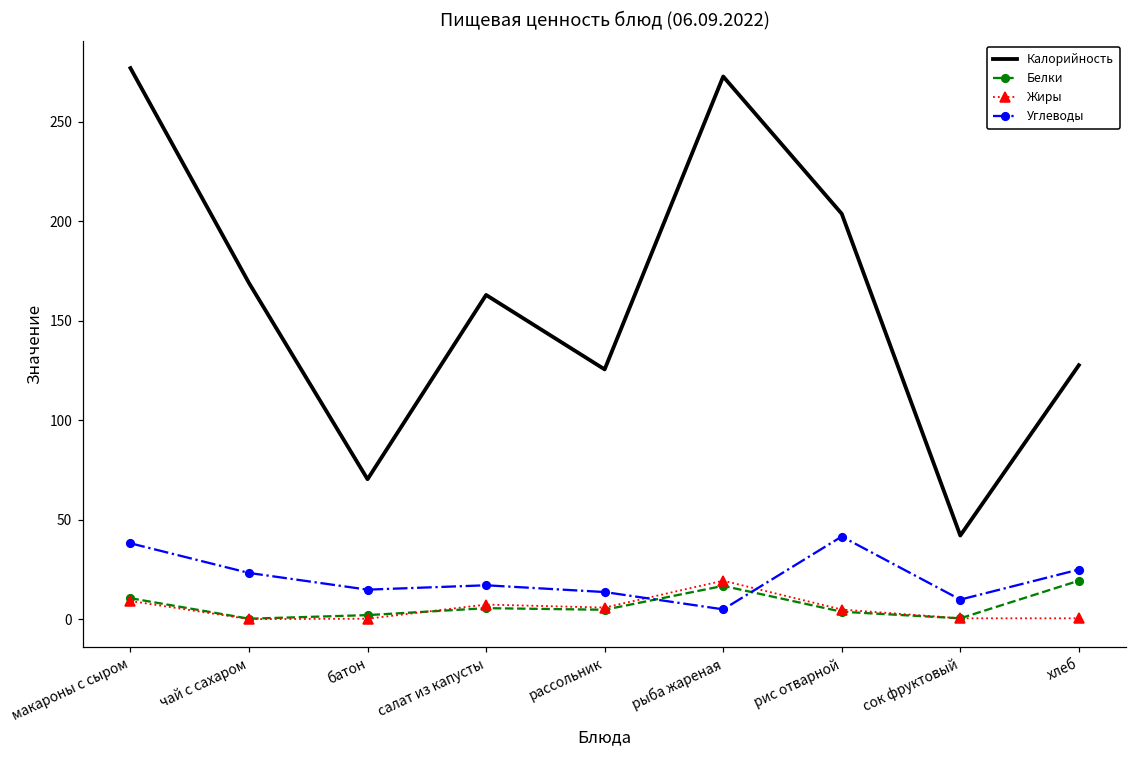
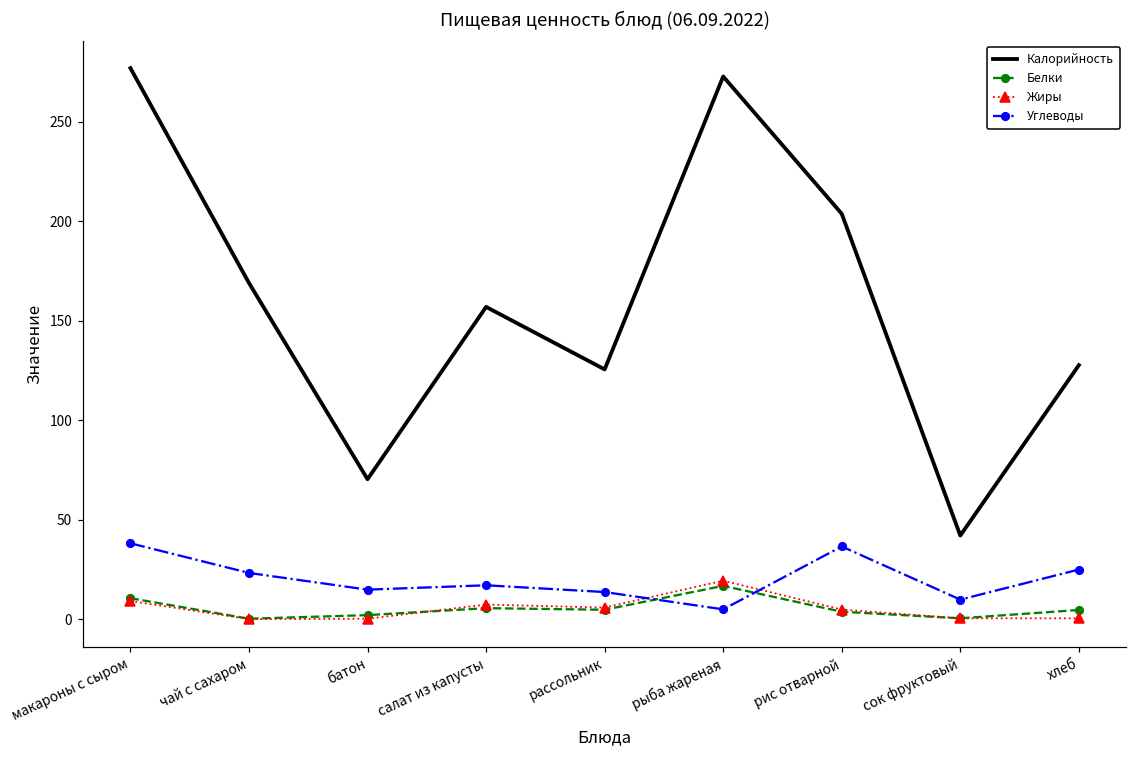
  {
    "Калорийность": {
      "макароны с сыром": 277,
      "чай с сахаром": 169,
      "батон": 70,
-     "салат из капусты": 163,
+     "салат из капусты": 157,
      "рассольник": 126,
      "рыба жареная": 273,
      "рис отварной": 204,
      "сок фруктовый": 42,
      "хлеб": 128
    },
    "Белки": {
      "макароны с сыром": 11,
      "батон": 2,
      "салат из капусты": 6,
      "рыба жареная": 17,
-     "хлеб": 19
+     "хлеб": 5
    },
    "Жиры": {
      "макароны с сыром": 9,
      "батон": 0,
      "салат из капусты": 7,
      "рыба жареная": 19,
      "хлеб": 0
    },
    "Углеводы": {
      "макароны с сыром": 38,
      "чай с сахаром": 23,
      "батон": 15,
      "салат из капусты": 17,
      "рассольник": 14,
      "рыба жареная": 5,
-     "рис отварной": 42,
+     "рис отварной": 37,
      "сок фруктовый": 10,
      "хлеб": 25
    }
  }
